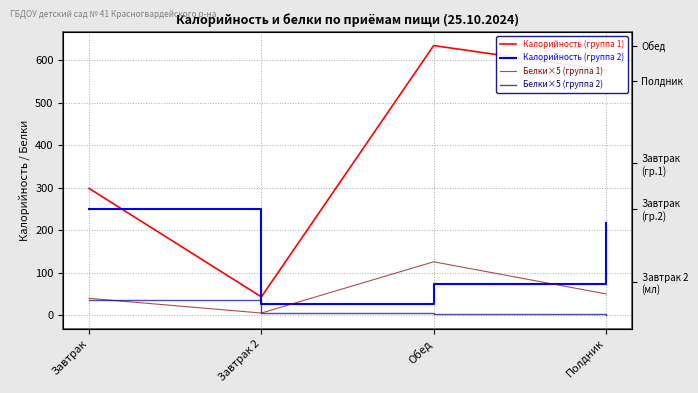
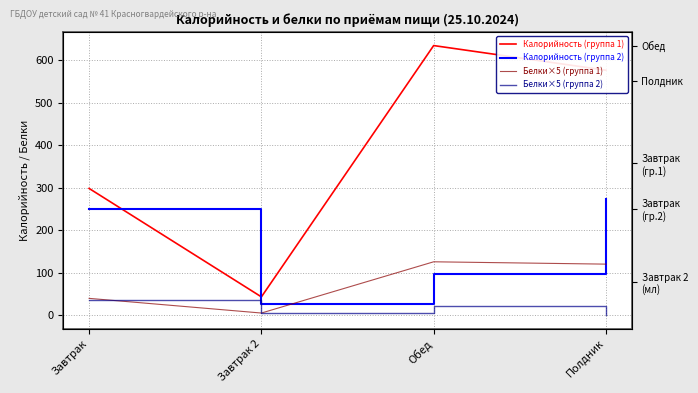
  {
    "Калорийность (группа 1)": {
      "Завтрак": 300,
      "Завтрак 2": 40,
      "Обед": 630
    },
    "Калорийность (группа 2)": {
      "Завтрак": 250,
      "Завтрак 2": 30,
-     "Обед": 70,
-     "Полдник": 220
+     "Обед": 100,
+     "Полдник": 270
    },
    "Белки×5 (группа 1)": {
      "Обед": 130,
-     "Полдник": 50
+     "Полдник": 120
    },
    "Белки×5 (группа 2)": {
-     "Обед": 0,
+     "Обед": 20,
      "Полдник": 0
    }
  }
